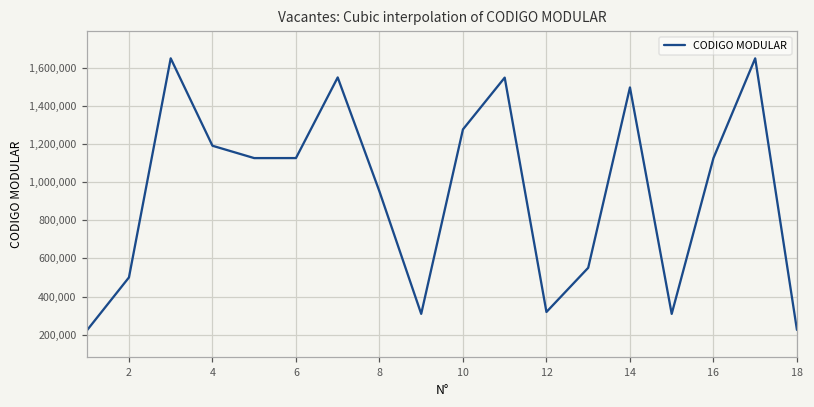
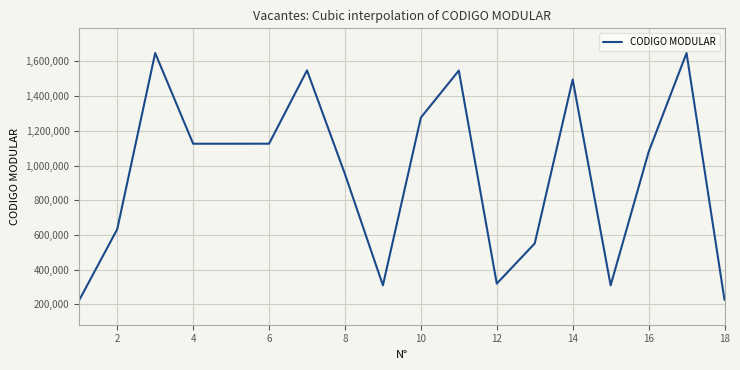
  {
-   "2": "500,000",
-   "4": "1,190,000",
+   "2": "630,000",
+   "4": "1,130,000",
    "6": "1,130,000",
    "8": "950,000",
    "10": "1,280,000",
    "12": "320,000",
    "14": "1,500,000",
-   "16": "1,130,000",
+   "16": "1,080,000",
    "18": "230,000"
  }
